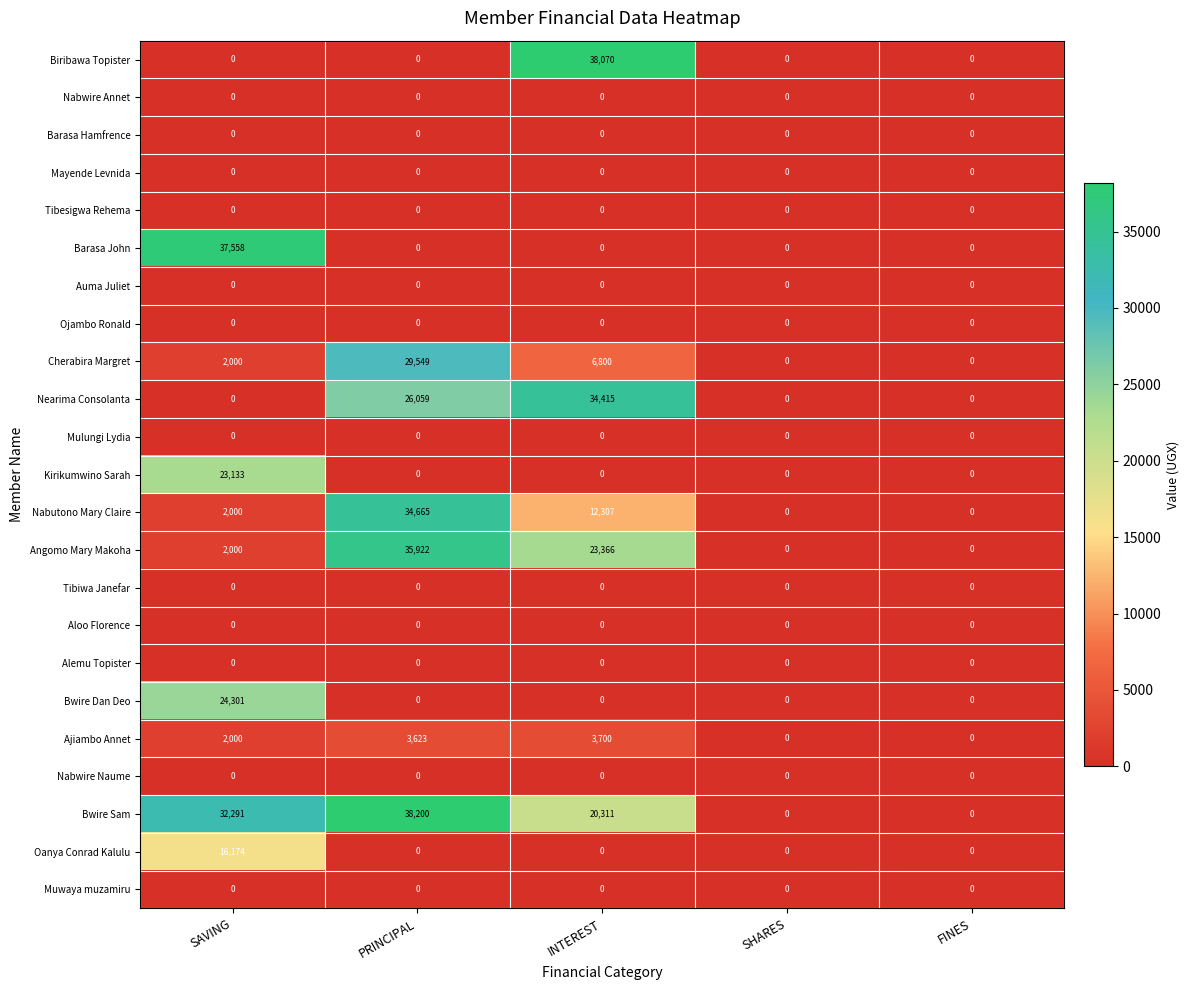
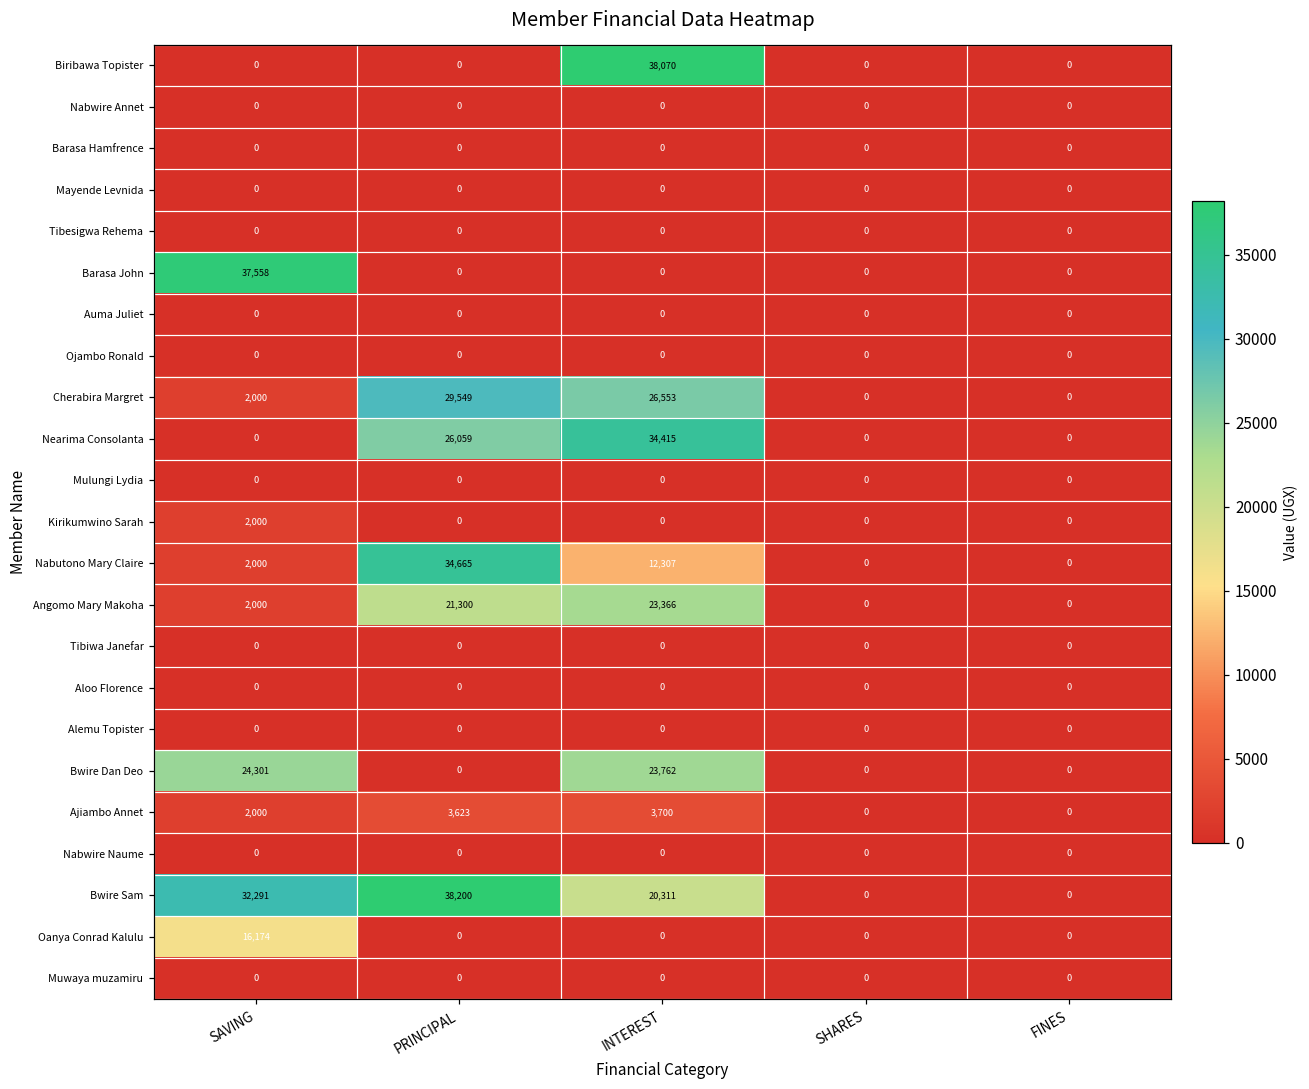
  {
    "Biribawa Topister": {
      "SAVING": "0",
      "PRINCIPAL": "0",
      "INTEREST": "38,070",
      "SHARES": "0",
      "FINES": "0"
    },
    "Nabwire Annet": {
      "SAVING": "0",
      "PRINCIPAL": "0",
      "INTEREST": "0",
      "SHARES": "0",
      "FINES": "0"
    },
    "Barasa Hamfrence": {
      "SAVING": "0",
      "PRINCIPAL": "0",
      "INTEREST": "0",
      "SHARES": "0",
      "FINES": "0"
    },
    "Mayende Levnida": {
      "SAVING": "0",
      "PRINCIPAL": "0",
      "INTEREST": "0",
      "SHARES": "0",
      "FINES": "0"
    },
    "Tibesigwa Rehema": {
      "SAVING": "0",
      "PRINCIPAL": "0",
      "INTEREST": "0",
      "SHARES": "0",
      "FINES": "0"
    },
    "Barasa John": {
      "SAVING": "37,558",
      "PRINCIPAL": "0",
      "INTEREST": "0",
      "SHARES": "0",
      "FINES": "0"
    },
    "Auma Juliet": {
      "SAVING": "0",
      "PRINCIPAL": "0",
      "INTEREST": "0",
      "SHARES": "0",
      "FINES": "0"
    },
    "Ojambo Ronald": {
      "SAVING": "0",
      "PRINCIPAL": "0",
      "INTEREST": "0",
      "SHARES": "0",
      "FINES": "0"
    },
    "Cherabira Margret": {
      "SAVING": "2,000",
      "PRINCIPAL": "29,549",
-     "INTEREST": "6,800",
+     "INTEREST": "26,553",
      "SHARES": "0",
      "FINES": "0"
    },
    "Nearima Consolanta": {
      "SAVING": "0",
      "PRINCIPAL": "26,059",
      "INTEREST": "34,415",
      "SHARES": "0",
      "FINES": "0"
    },
    "Mulungi Lydia": {
      "SAVING": "0",
      "PRINCIPAL": "0",
      "INTEREST": "0",
      "SHARES": "0",
      "FINES": "0"
    },
    "Kirikumwino Sarah": {
-     "SAVING": "23,133",
+     "SAVING": "2,000",
      "PRINCIPAL": "0",
      "INTEREST": "0",
      "SHARES": "0",
      "FINES": "0"
    },
    "Nabutono Mary Claire": {
      "SAVING": "2,000",
      "PRINCIPAL": "34,665",
      "INTEREST": "12,307",
      "SHARES": "0",
      "FINES": "0"
    },
    "Angomo Mary Makoha": {
      "SAVING": "2,000",
-     "PRINCIPAL": "35,922",
+     "PRINCIPAL": "21,300",
      "INTEREST": "23,366",
      "SHARES": "0",
      "FINES": "0"
    },
    "Tibiwa Janefar": {
      "SAVING": "0",
      "PRINCIPAL": "0",
      "INTEREST": "0",
      "SHARES": "0",
      "FINES": "0"
    },
    "Aloo Florence": {
      "SAVING": "0",
      "PRINCIPAL": "0",
      "INTEREST": "0",
      "SHARES": "0",
      "FINES": "0"
    },
    "Alemu Topister": {
      "SAVING": "0",
      "PRINCIPAL": "0",
      "INTEREST": "0",
      "SHARES": "0",
      "FINES": "0"
    },
    "Bwire Dan Deo": {
      "SAVING": "24,301",
      "PRINCIPAL": "0",
-     "INTEREST": "0",
+     "INTEREST": "23,762",
      "SHARES": "0",
      "FINES": "0"
    },
    "Ajiambo Annet": {
      "SAVING": "2,000",
      "PRINCIPAL": "3,623",
      "INTEREST": "3,700",
      "SHARES": "0",
      "FINES": "0"
    },
    "Nabwire Naume": {
      "SAVING": "0",
      "PRINCIPAL": "0",
      "INTEREST": "0",
      "SHARES": "0",
      "FINES": "0"
    },
    "Bwire Sam": {
      "SAVING": "32,291",
      "PRINCIPAL": "38,200",
      "INTEREST": "20,311",
      "SHARES": "0",
      "FINES": "0"
    },
    "Oanya Conrad Kalulu": {
      "SAVING": "16,174",
      "PRINCIPAL": "0",
      "INTEREST": "0",
      "SHARES": "0",
      "FINES": "0"
    },
    "Muwaya muzamiru": {
      "SAVING": "0",
      "PRINCIPAL": "0",
      "INTEREST": "0",
      "SHARES": "0",
      "FINES": "0"
    }
  }
